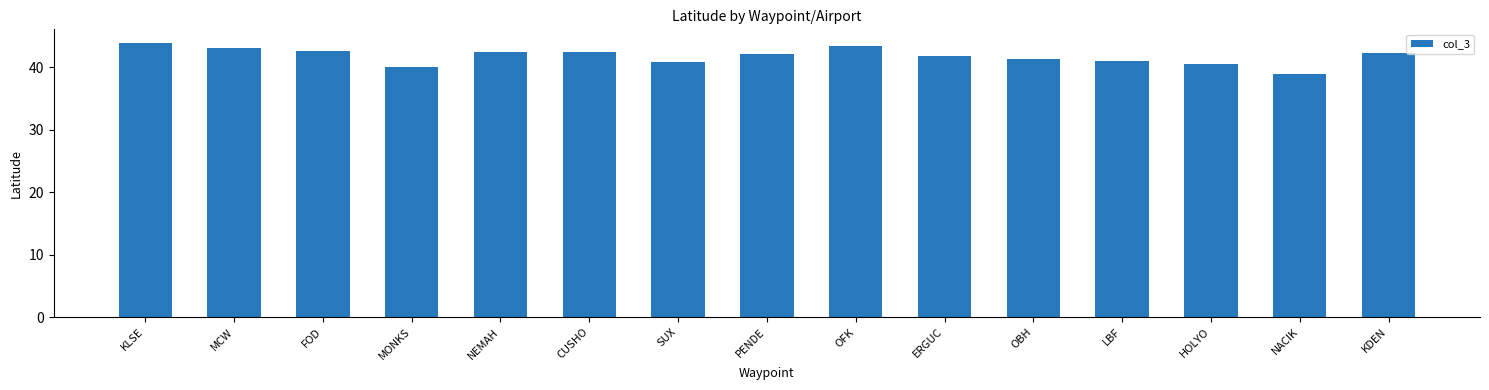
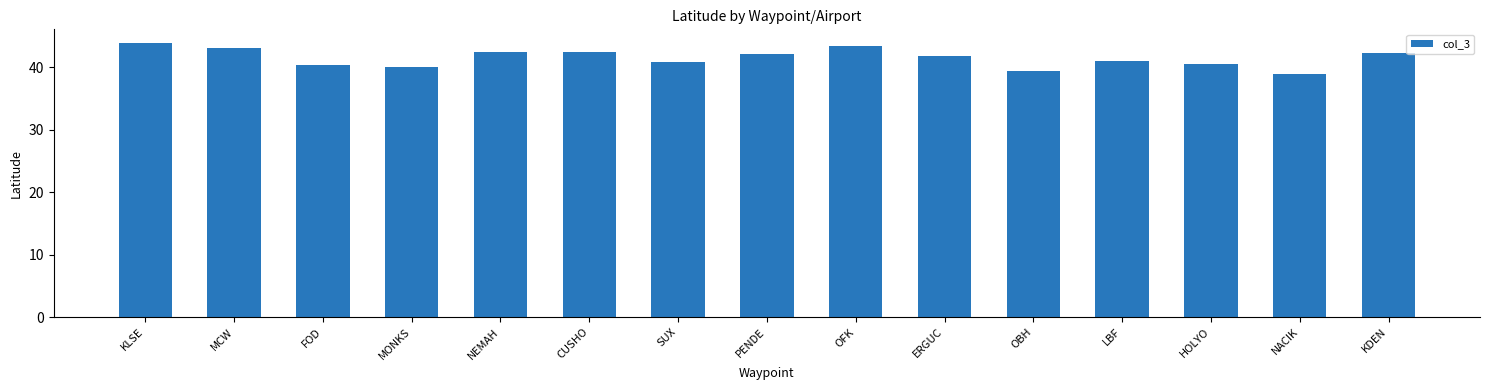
  {
    "KLSE": 44,
    "MCW": 43,
-   "FOD": 43,
+   "FOD": 40,
    "MONKS": 40,
    "NEMAH": 43,
    "CUSHO": 42,
    "SUX": 41,
    "PENDE": 42,
    "OFK": 43,
    "ERGUC": 42,
-   "OBH": 41,
+   "OBH": 39,
    "LBF": 41,
    "HOLYO": 41,
    "NACIK": 39,
    "KDEN": 42
  }
